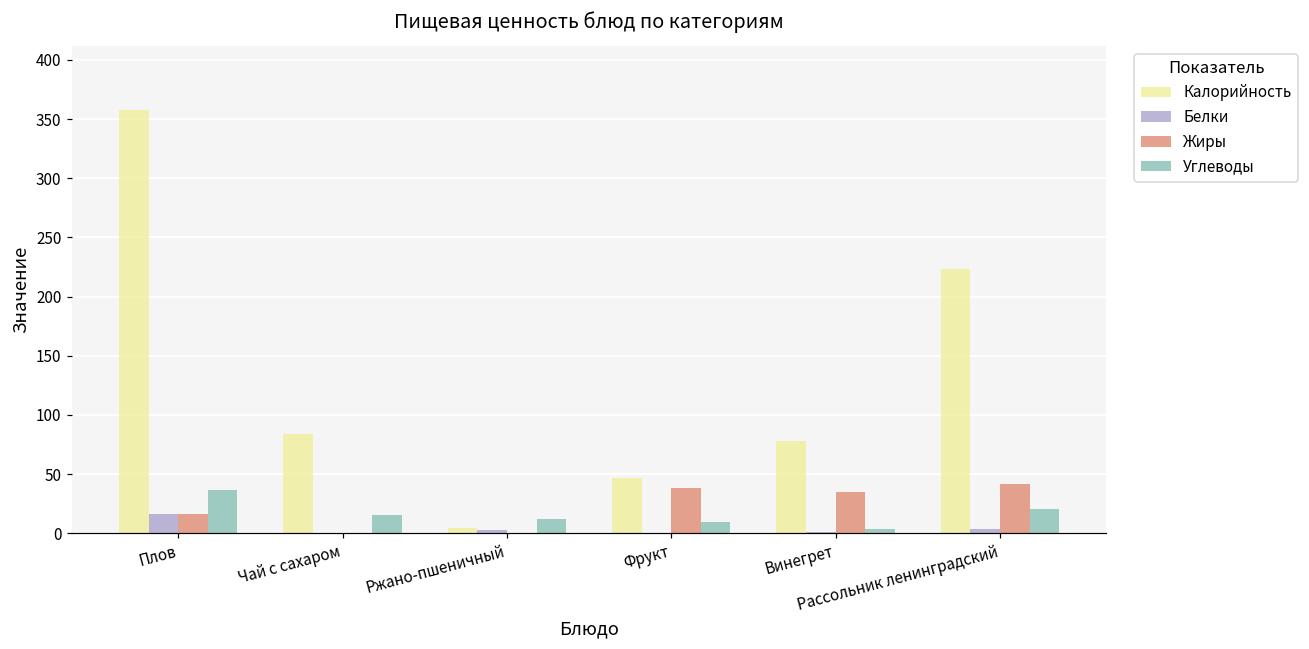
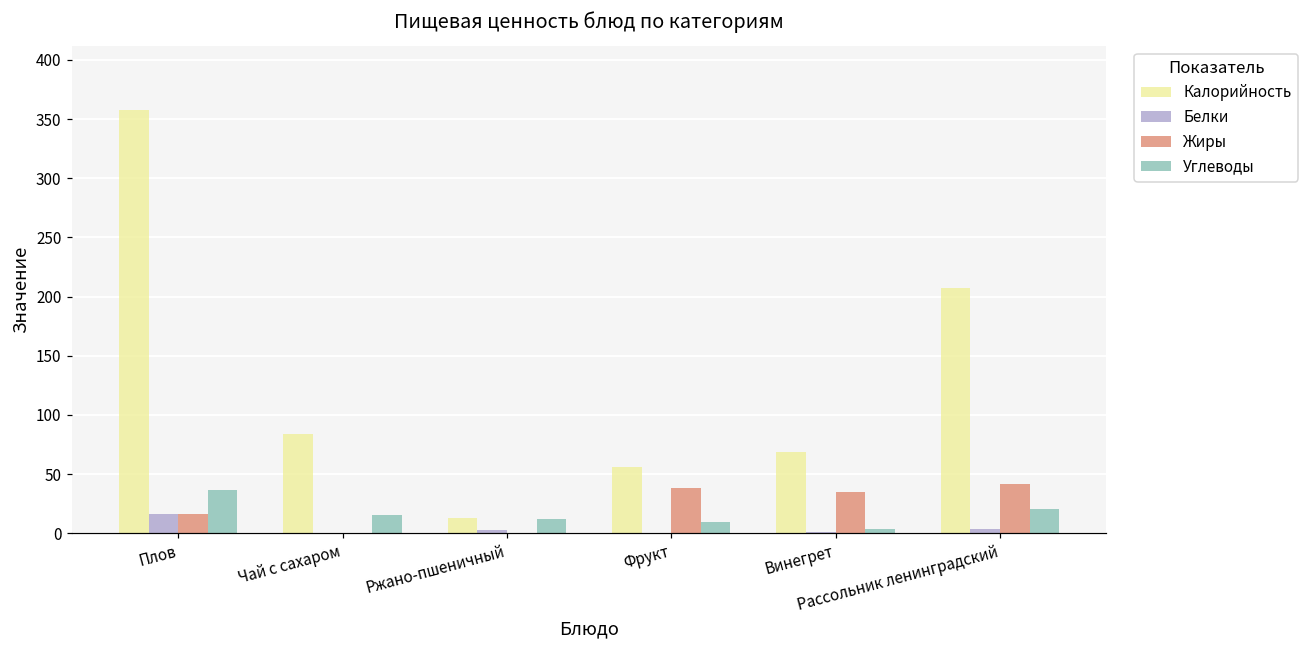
  {
    "Калорийность": {
      "Плов": 358,
      "Чай с сахаром": 84,
-     "Ржано-пшеничный": 4,
-     "Фрукт": 47,
-     "Винегрет": 78,
-     "Рассольник ленинградский": 223
+     "Ржано-пшеничный": 13,
+     "Фрукт": 56,
+     "Винегрет": 69,
+     "Рассольник ленинградский": 207
    },
    "Жиры": {
      "Плов": 16,
      "Чай с сахаром": 0,
      "Фрукт": 38,
      "Винегрет": 35,
      "Рассольник ленинградский": 41
    }
  }
